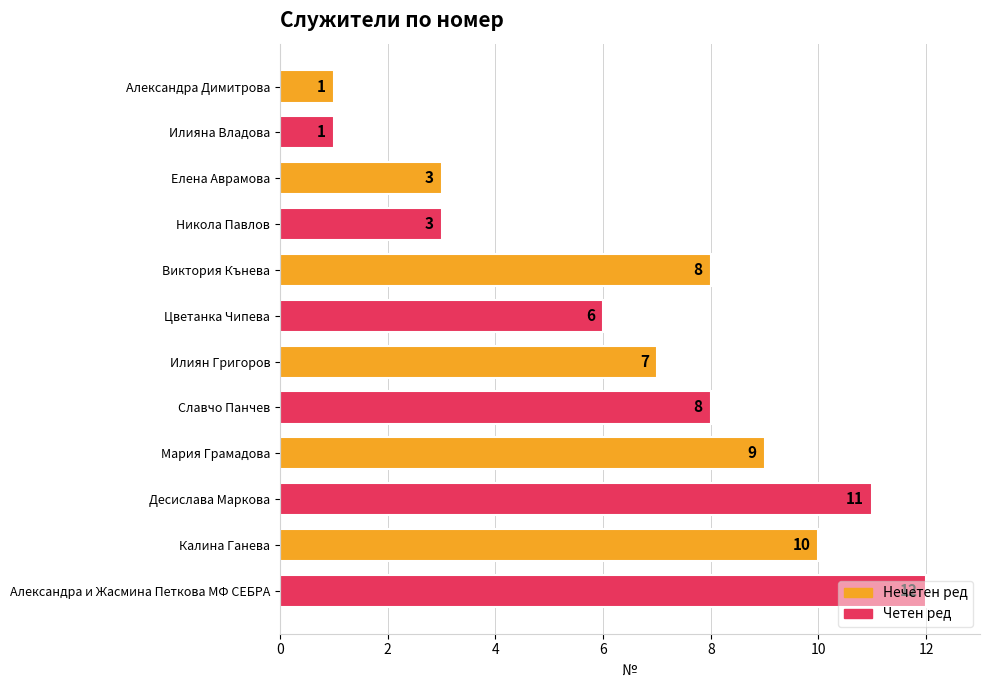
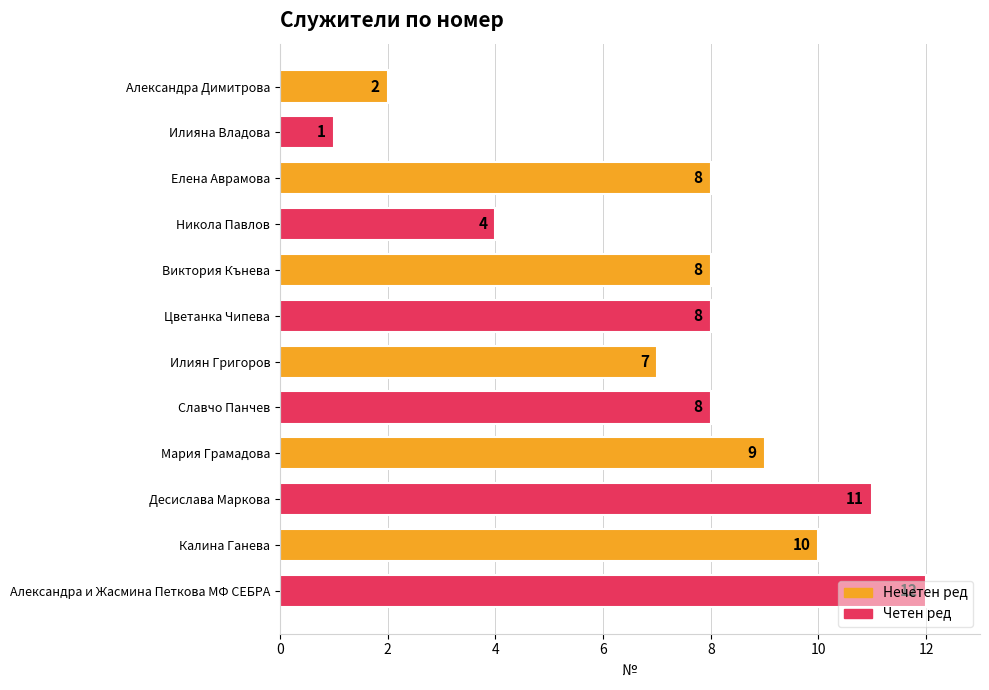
  {
-   "Александра Димитрова": 1,
+   "Александра Димитрова": 2,
    "Илияна Владова": 1,
-   "Елена Аврамова": 3,
-   "Никола Павлов": 3,
+   "Елена Аврамова": 8,
+   "Никола Павлов": 4,
    "Виктория Кънева": 8,
-   "Цветанка Чипева": 6,
+   "Цветанка Чипева": 8,
    "Илиян Григоров": 7,
    "Славчо Панчев": 8,
    "Мария Грамадова": 9,
    "Десислава Маркова": 11,
    "Калина Ганева": 10
  }
